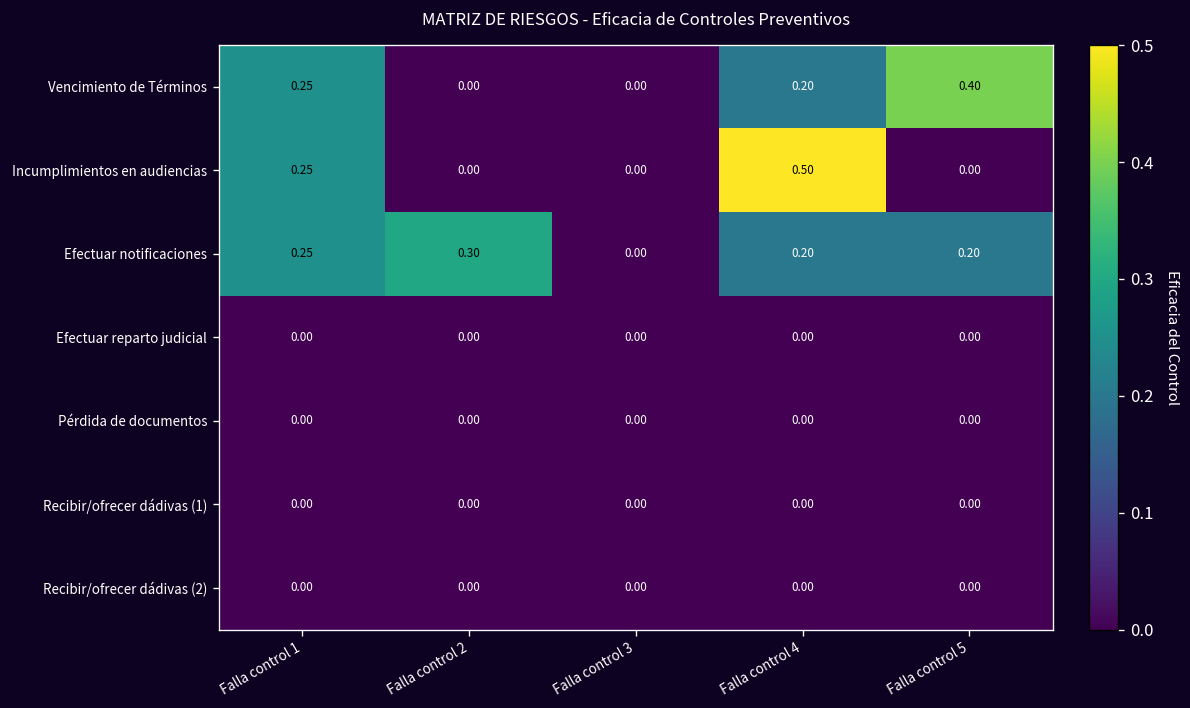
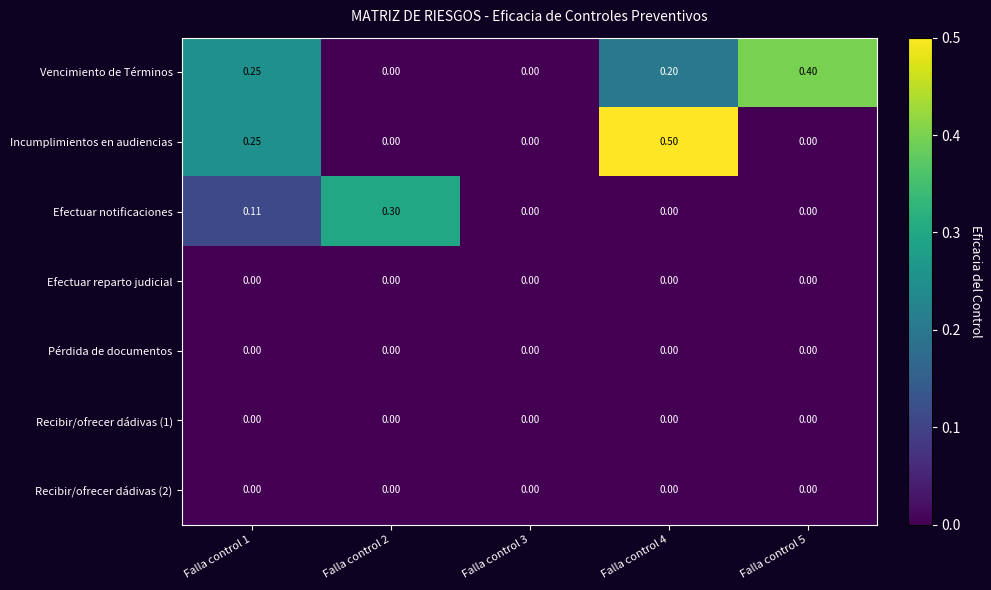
  {
    "Vencimiento de Términos": {
      "Falla control 1": 0.25,
      "Falla control 2": 0.00,
      "Falla control 3": 0.00,
      "Falla control 4": 0.20,
      "Falla control 5": 0.40
    },
    "Incumplimientos en audiencias": {
      "Falla control 1": 0.25,
      "Falla control 2": 0.00,
      "Falla control 3": 0.00,
      "Falla control 4": 0.50,
      "Falla control 5": 0.00
    },
    "Efectuar notificaciones": {
-     "Falla control 1": 0.25,
+     "Falla control 1": 0.11,
      "Falla control 2": 0.30,
      "Falla control 3": 0.00,
-     "Falla control 4": 0.20,
-     "Falla control 5": 0.20
+     "Falla control 4": 0.00,
+     "Falla control 5": 0.00
    },
    "Efectuar reparto judicial": {
      "Falla control 1": 0.00,
      "Falla control 2": 0.00,
      "Falla control 3": 0.00,
      "Falla control 4": 0.00,
      "Falla control 5": 0.00
    },
    "Pérdida de documentos": {
      "Falla control 1": 0.00,
      "Falla control 2": 0.00,
      "Falla control 3": 0.00,
      "Falla control 4": 0.00,
      "Falla control 5": 0.00
    },
    "Recibir/ofrecer dádivas (1)": {
      "Falla control 1": 0.00,
      "Falla control 2": 0.00,
      "Falla control 3": 0.00,
      "Falla control 4": 0.00,
      "Falla control 5": 0.00
    },
    "Recibir/ofrecer dádivas (2)": {
      "Falla control 1": 0.00,
      "Falla control 2": 0.00,
      "Falla control 3": 0.00,
      "Falla control 4": 0.00,
      "Falla control 5": 0.00
    }
  }
